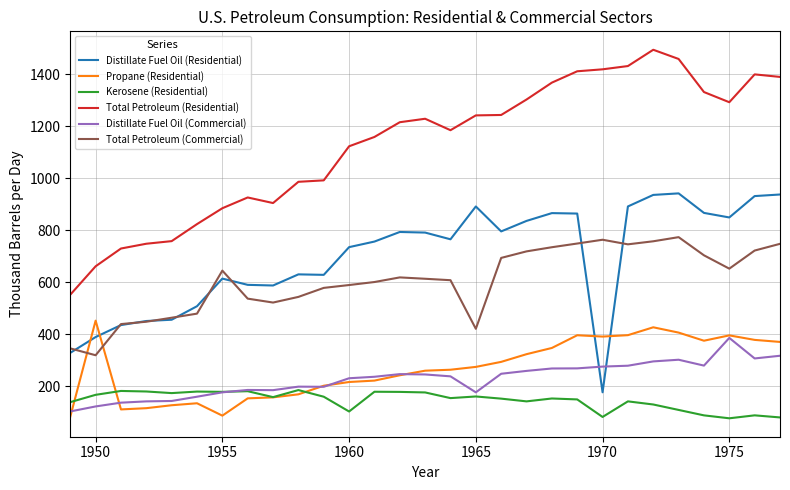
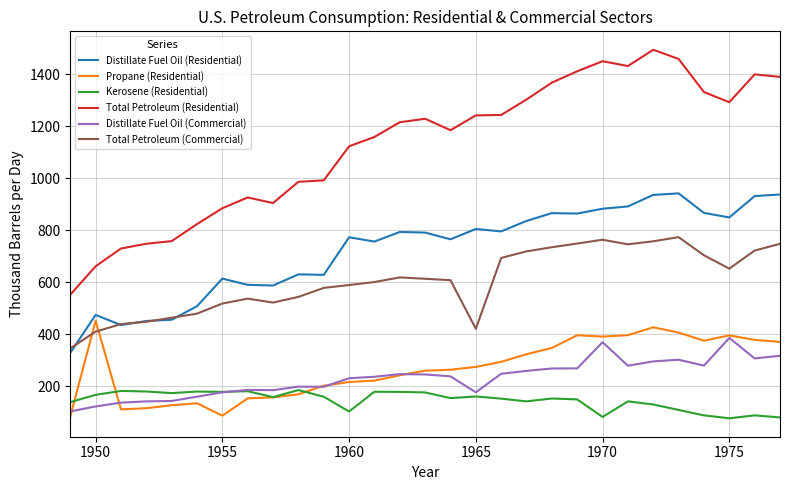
  {
    "Distillate Fuel Oil (Residential)": {
-     "1950": 390,
+     "1950": 480,
      "1955": 610,
-     "1960": 740,
-     "1965": 890,
-     "1970": 180,
+     "1960": 770,
+     "1965": 810,
+     "1970": 880,
      "1975": 850
    },
    "Propane (Residential)": {
      "1950": 450,
      "1955": 90,
      "1960": 220,
      "1965": 280,
      "1970": 390
    },
    "Kerosene (Residential)": {
      "1950": 170,
      "1960": 100,
      "1965": 160,
      "1970": 80,
      "1975": 80
    },
    "Total Petroleum (Residential)": {
      "1950": 660,
      "1955": 890,
      "1960": 1120,
      "1965": 1240,
-     "1970": 1420,
+     "1970": 1450,
      "1975": 1290
    },
    "Distillate Fuel Oil (Commercial)": {
      "1950": 120,
      "1960": 230,
      "1965": 180,
-     "1970": 280
+     "1970": 370
    },
    "Total Petroleum (Commercial)": {
-     "1950": 320,
-     "1955": 650,
+     "1950": 410,
+     "1955": 520,
      "1960": 590,
      "1965": 420,
      "1970": 760,
      "1975": 650
    }
  }
